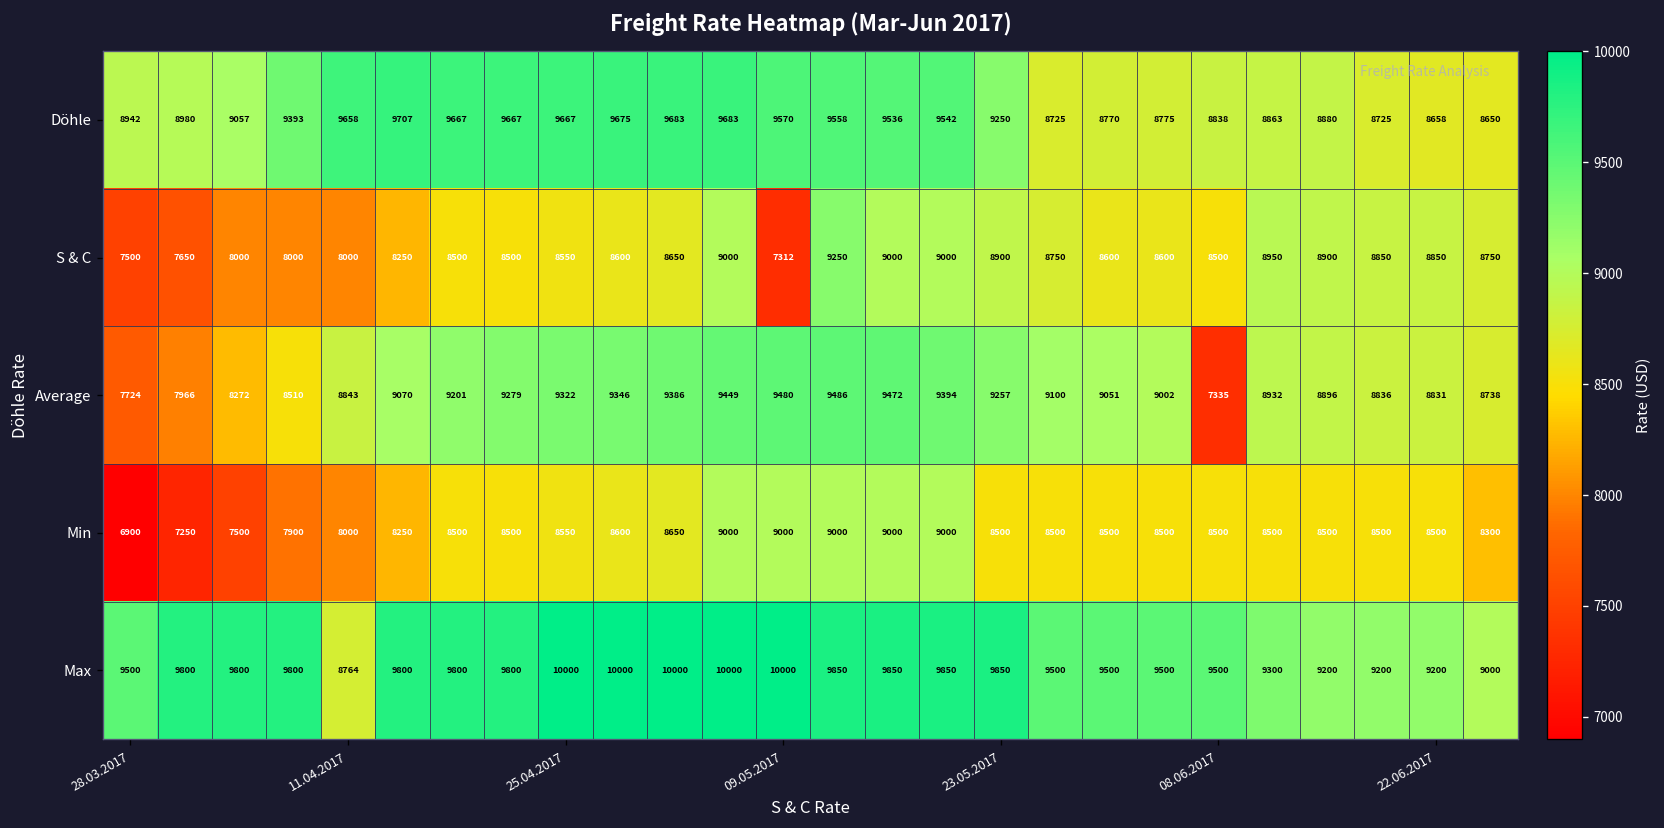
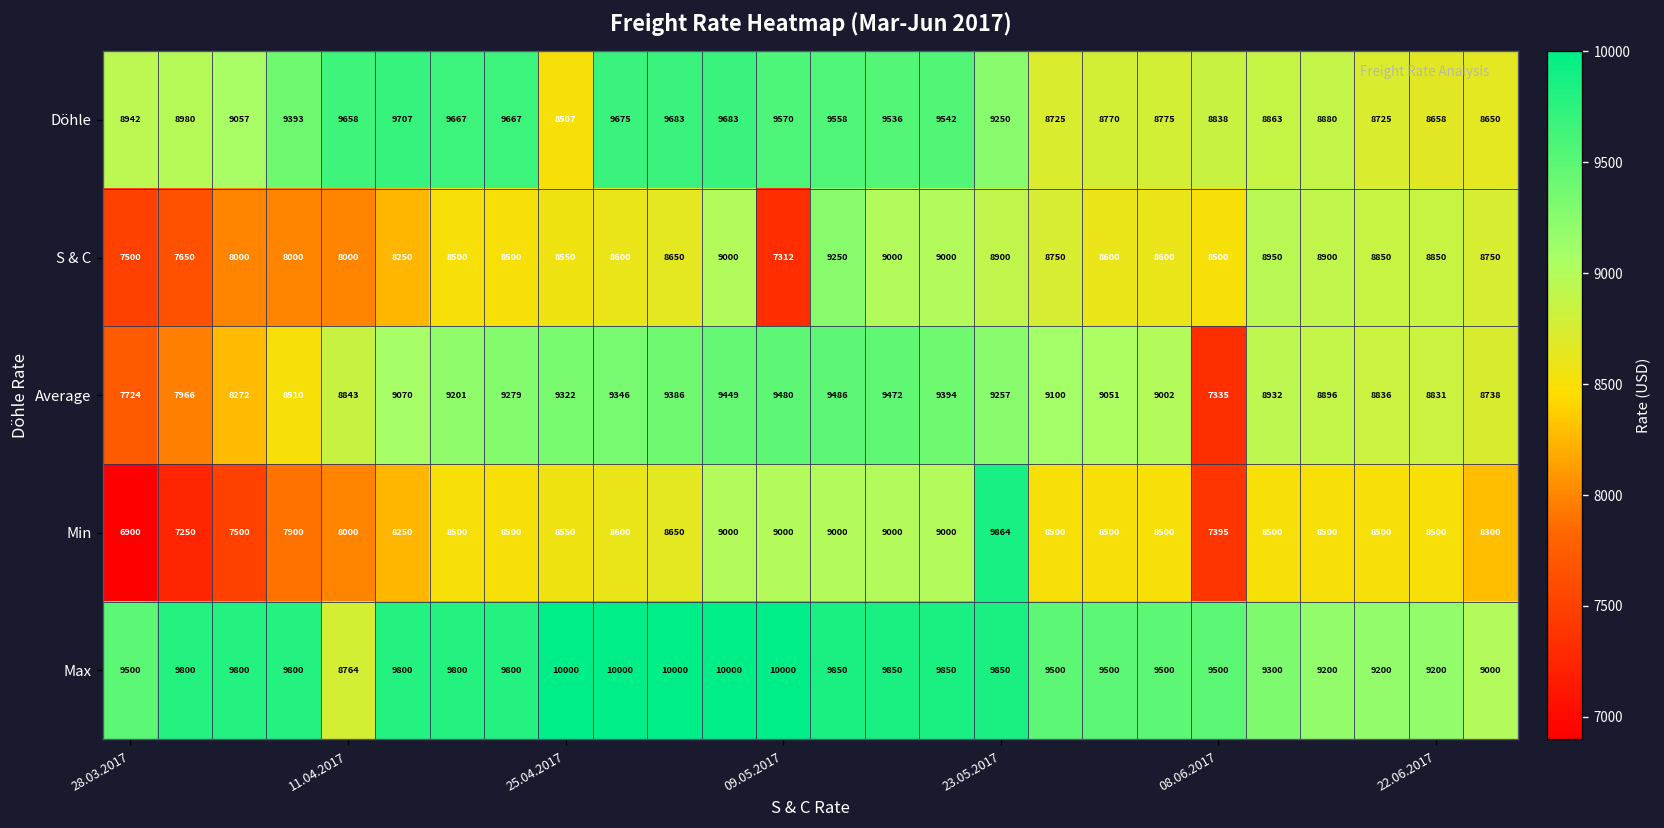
  {
    "Döhle": {
      "28.03.2017": 8942,
      "11.04.2017": 9658,
-     "25.04.2017": 9667,
+     "25.04.2017": 8507,
      "09.05.2017": 9570,
      "23.05.2017": 9250,
      "08.06.2017": 8838
    },
    "S & C": {
      "28.03.2017": 7500,
      "11.04.2017": 8000,
      "25.04.2017": 8550,
      "09.05.2017": 7312,
      "23.05.2017": 8900,
      "08.06.2017": 8500,
      "22.06.2017": 8850
    },
    "Average": {
      "28.03.2017": 7724,
      "11.04.2017": 8843,
      "25.04.2017": 9322,
      "09.05.2017": 9480,
      "23.05.2017": 9257,
      "08.06.2017": 7335,
      "22.06.2017": 8831
    },
    "Min": {
      "28.03.2017": 6900,
      "11.04.2017": 8000,
      "25.04.2017": 8550,
      "09.05.2017": 9000,
-     "23.05.2017": 8500,
-     "08.06.2017": 8500,
+     "23.05.2017": 9864,
+     "08.06.2017": 7395,
      "22.06.2017": 8500
    },
    "Max": {
      "28.03.2017": 9500,
      "11.04.2017": 8764,
      "25.04.2017": 10000,
      "09.05.2017": 10000,
      "23.05.2017": 9850,
      "08.06.2017": 9500,
      "22.06.2017": 9200
    }
  }
